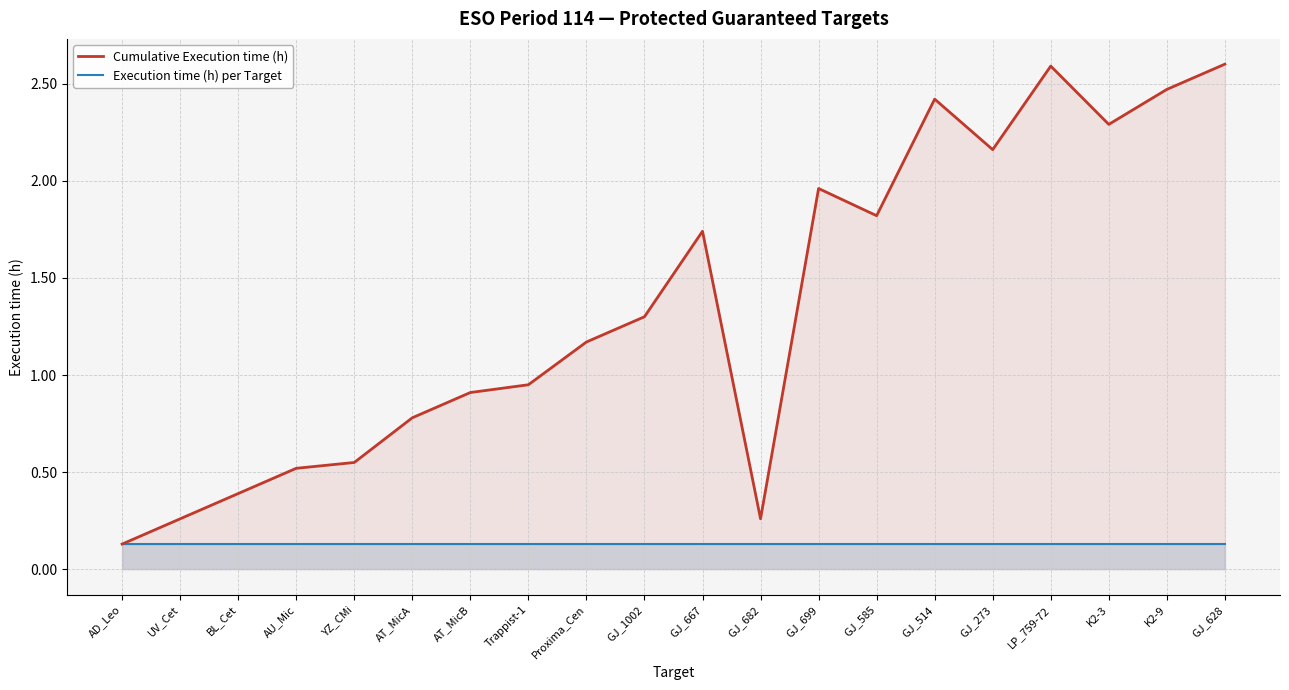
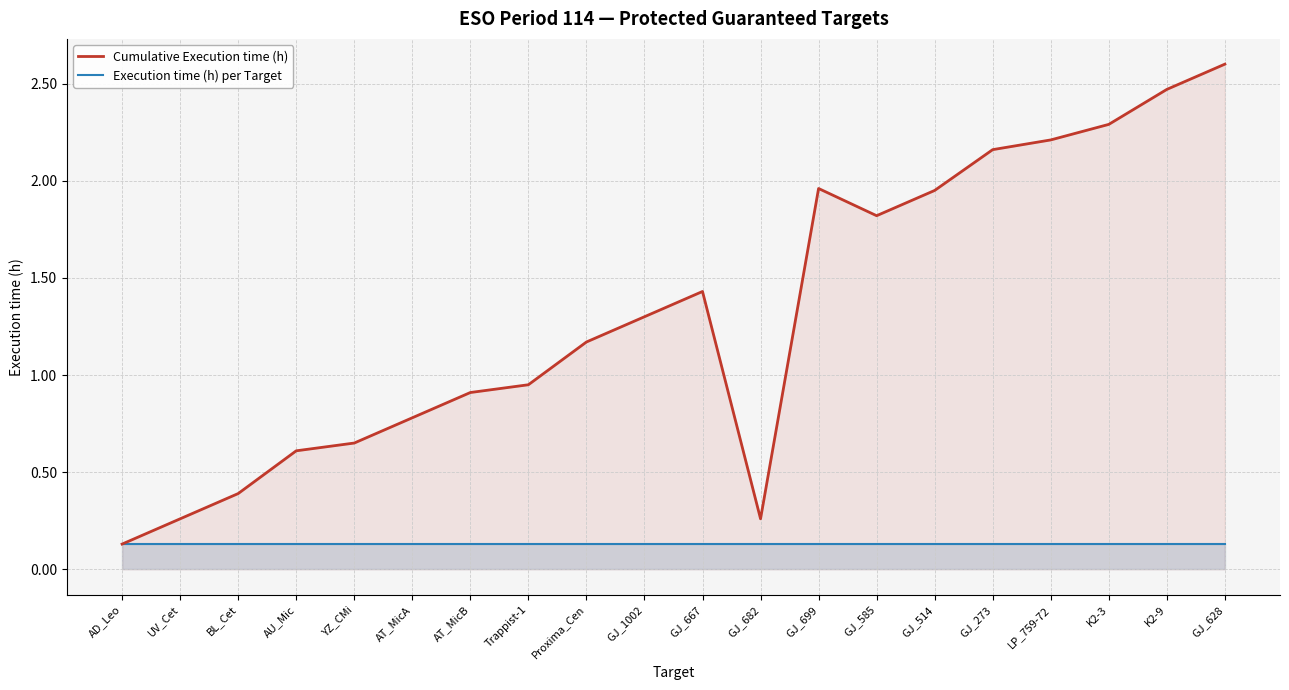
  {
    "Cumulative Execution time (h)": {
      "UV_Cet": 0.26,
      "BL_Cet": 0.39,
-     "AU_Mic": 0.52,
-     "YZ_CMi": 0.55,
+     "AU_Mic": 0.61,
+     "YZ_CMi": 0.65,
      "AT_MicA": 0.78,
      "AT_MicB": 0.91,
      "Trappist-1": 0.95,
      "Proxima_Cen": 1.17,
      "GJ_1002": 1.30,
-     "GJ_667": 1.74,
+     "GJ_667": 1.43,
      "GJ_682": 0.26,
      "GJ_699": 1.96,
      "GJ_585": 1.82,
-     "GJ_514": 2.42,
+     "GJ_514": 1.95,
      "GJ_273": 2.16,
-     "LP_759-72": 2.59,
+     "LP_759-72": 2.21,
      "K2-3": 2.29,
      "K2-9": 2.47,
      "GJ_628": 2.60
    },
    "Execution time (h) per Target": {
      "UV_Cet": 0.13,
      "BL_Cet": 0.13,
      "AU_Mic": 0.13,
      "YZ_CMi": 0.13,
      "AT_MicA": 0.13,
      "AT_MicB": 0.13,
      "Trappist-1": 0.13,
      "Proxima_Cen": 0.13,
      "GJ_1002": 0.13,
      "GJ_667": 0.13,
      "GJ_682": 0.13,
      "GJ_699": 0.13,
      "GJ_585": 0.13,
      "GJ_514": 0.13,
      "GJ_273": 0.13,
      "LP_759-72": 0.13,
      "K2-3": 0.13,
      "K2-9": 0.13,
      "GJ_628": 0.13
    }
  }
